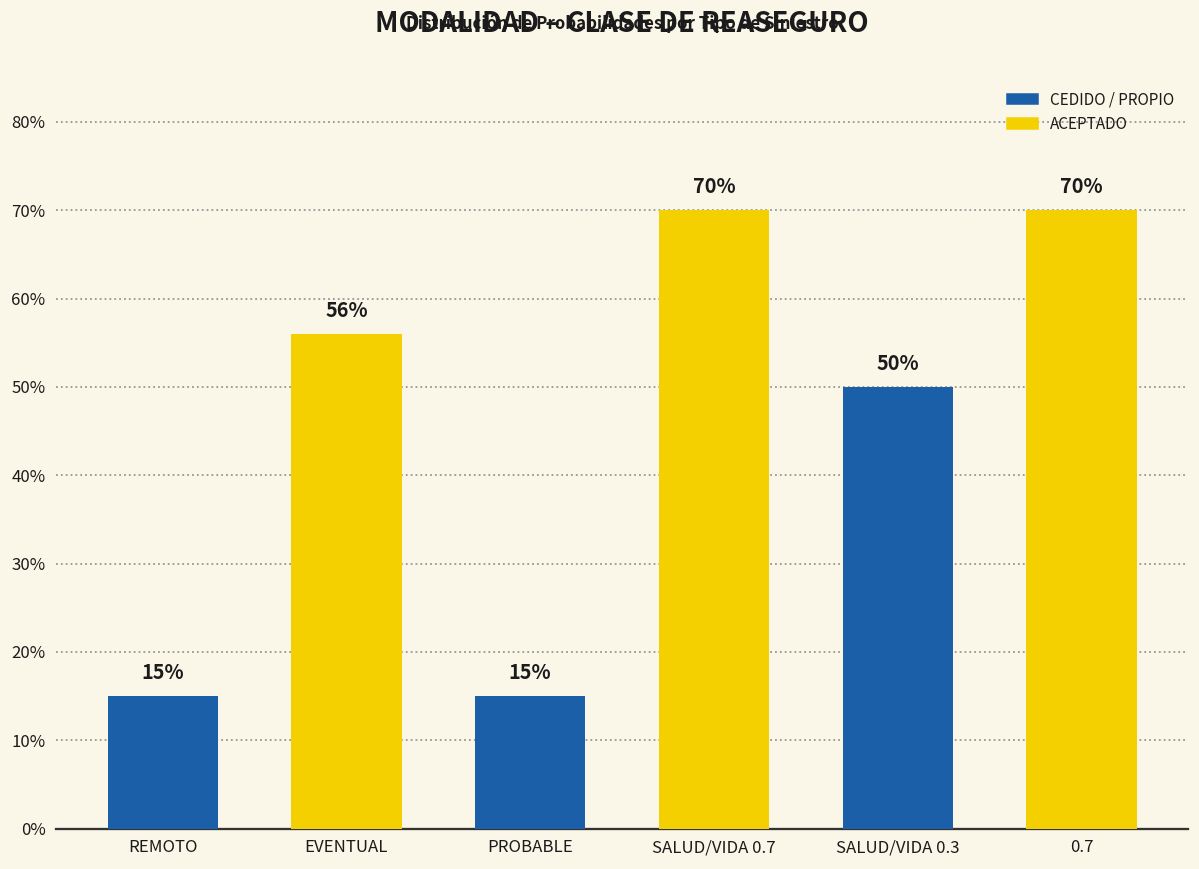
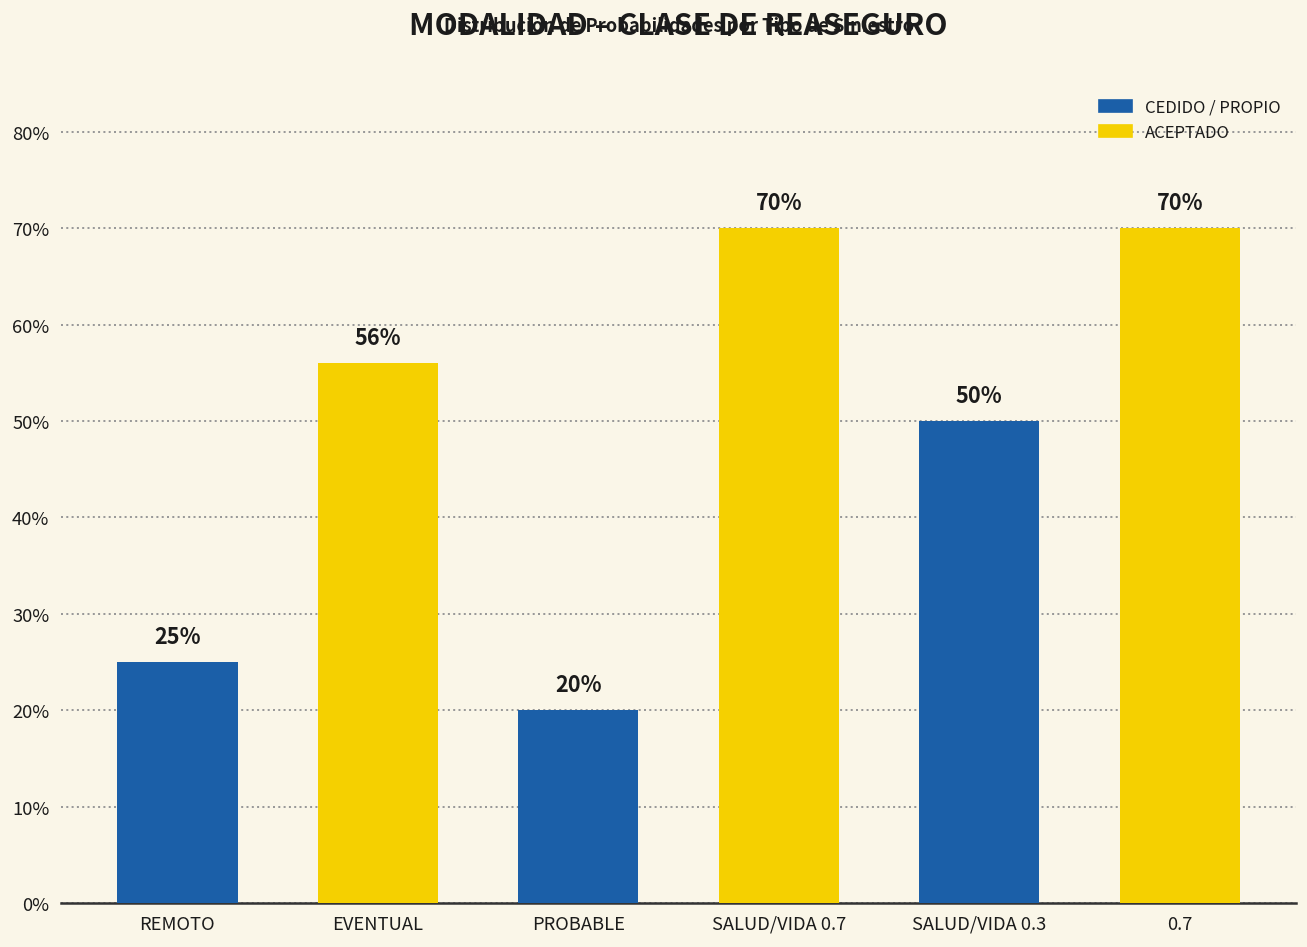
  {
-   "REMOTO": "15%",
+   "REMOTO": "25%",
    "EVENTUAL": "56%",
-   "PROBABLE": "15%",
+   "PROBABLE": "20%",
    "SALUD/VIDA 0.7": "70%",
    "SALUD/VIDA 0.3": "50%",
    "0.7": "70%"
  }
